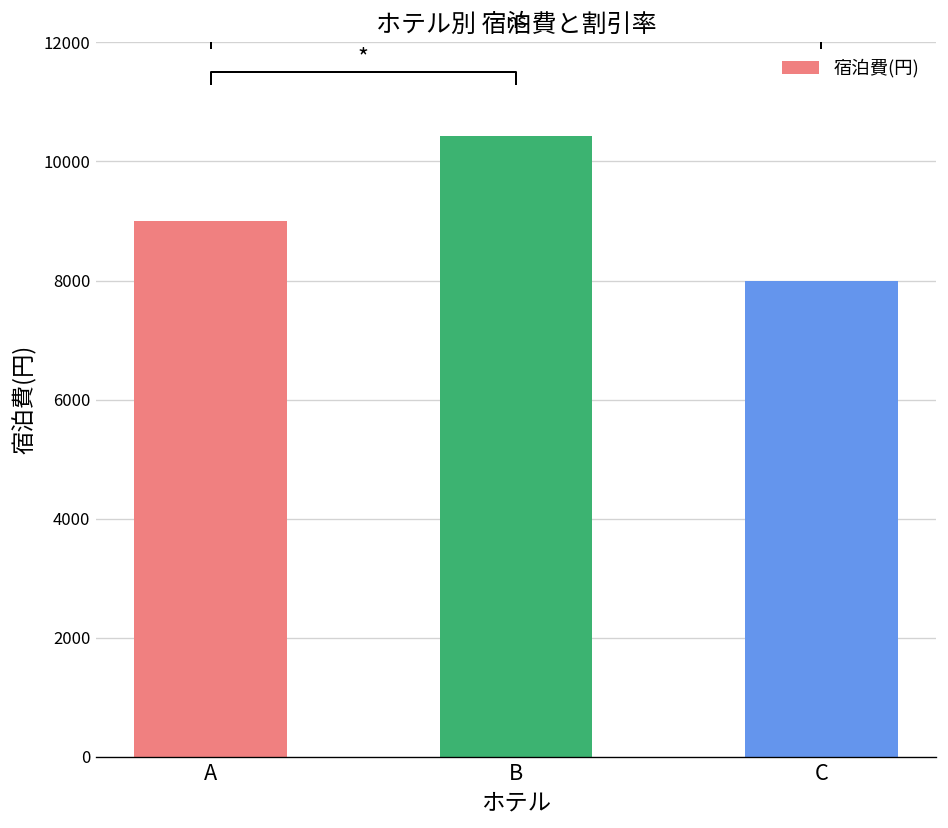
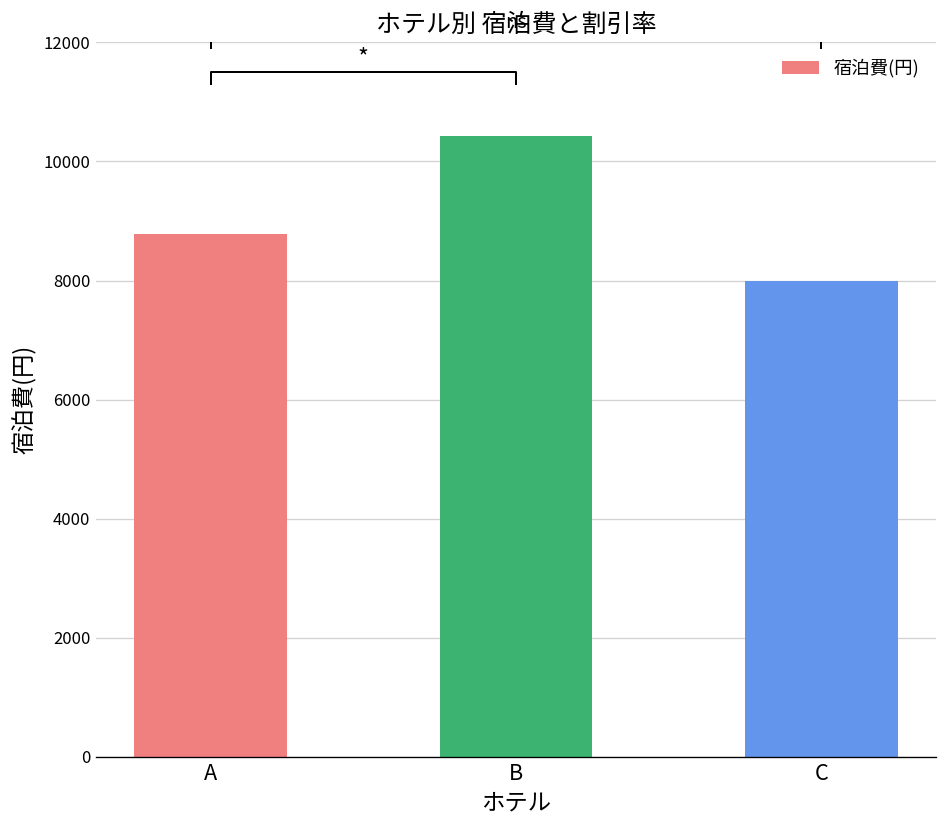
  {
    "宿泊費(円)": {
-     "A": 9000,
+     "A": 8800,
      "B": 10400,
      "C": 8000
    }
  }
